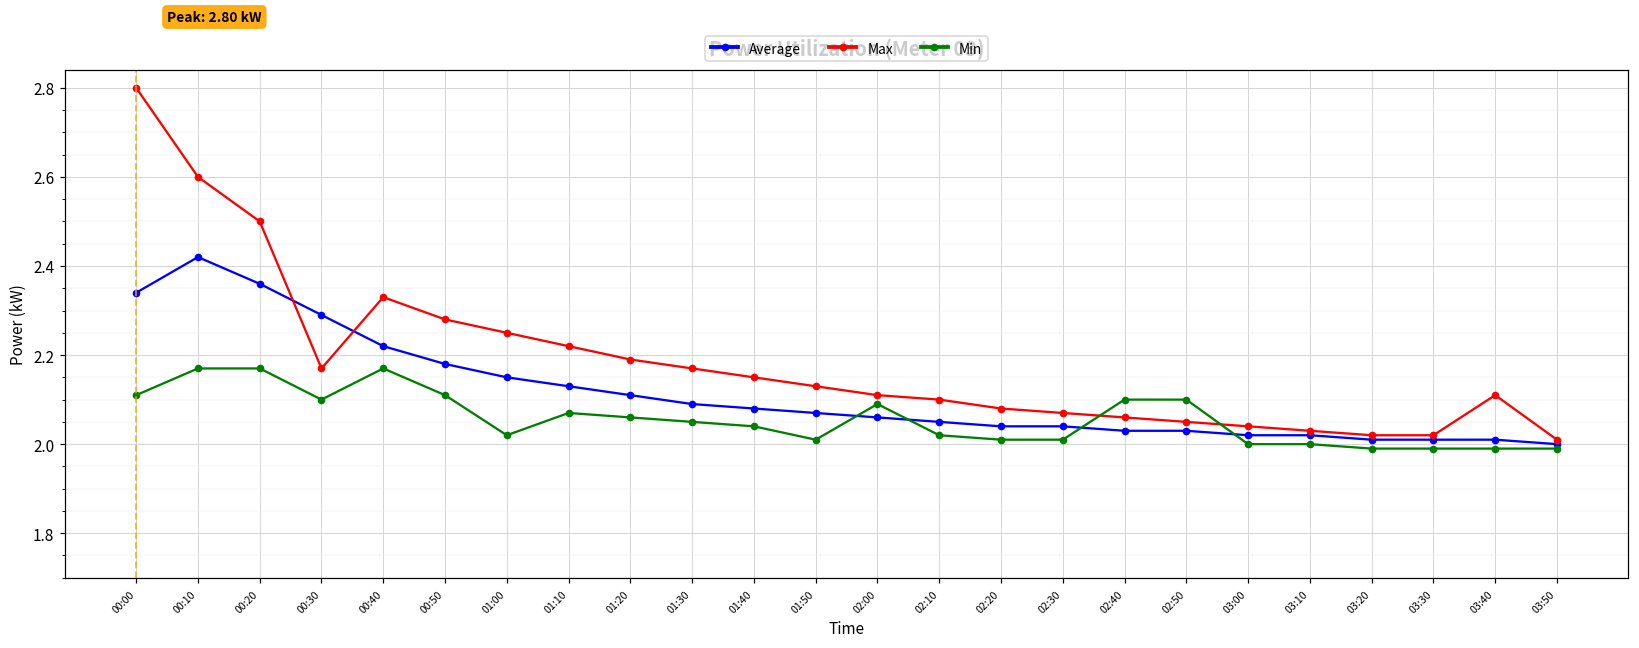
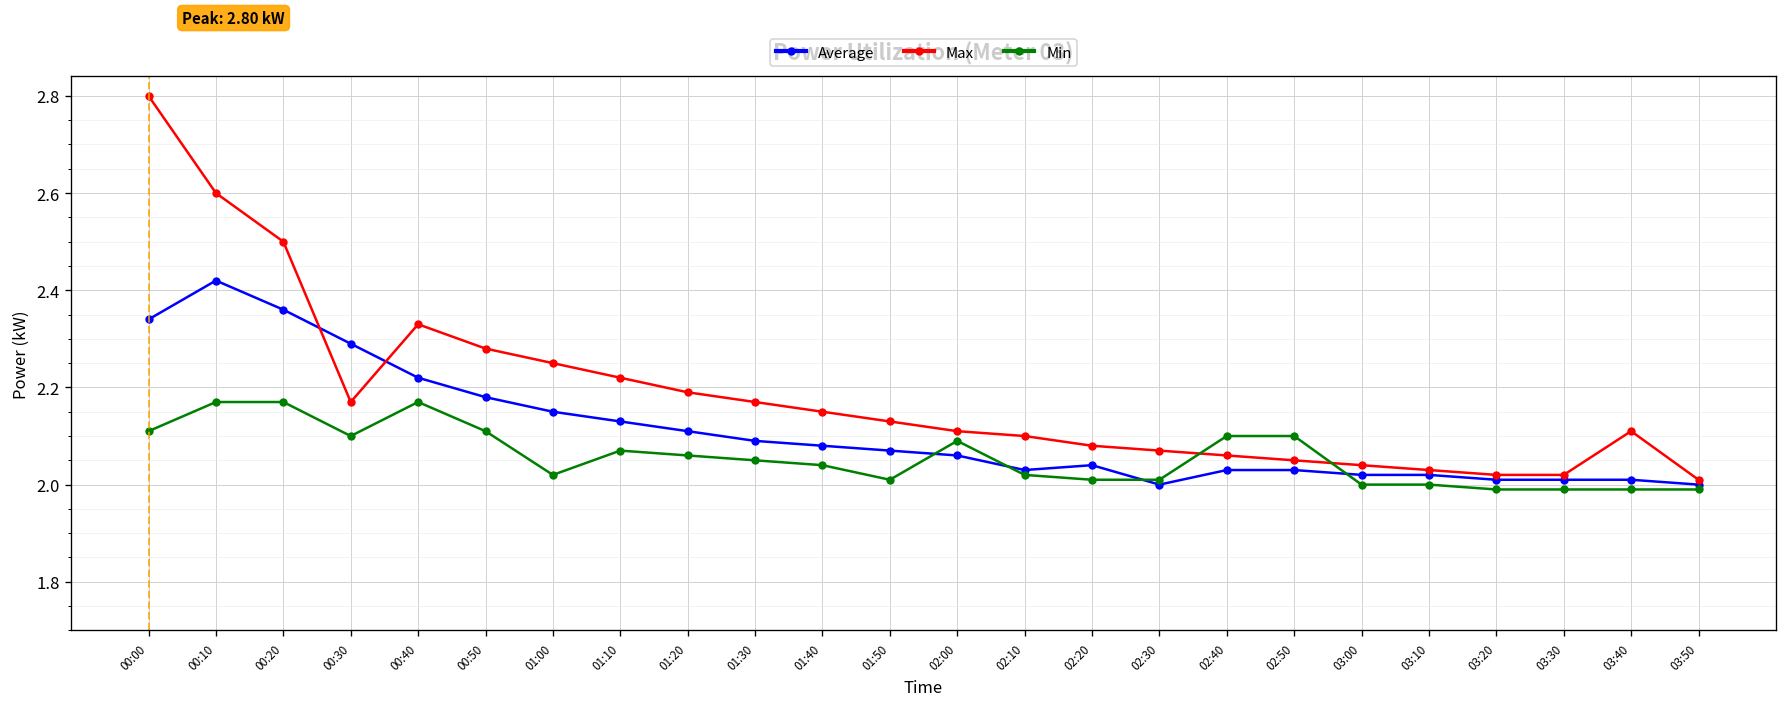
  {
    "Average": {
      "00:00": 2.34,
      "00:10": 2.42,
      "00:20": 2.36,
      "00:30": 2.29,
      "00:40": 2.22,
      "00:50": 2.18,
      "01:00": 2.15,
      "01:10": 2.13,
      "01:20": 2.11,
      "01:30": 2.09,
      "01:40": 2.08,
      "01:50": 2.07,
      "02:00": 2.06,
-     "02:10": 2.05,
+     "02:10": 2.03,
      "02:20": 2.04,
-     "02:30": 2.04,
+     "02:30": 2.00,
      "02:40": 2.03,
      "02:50": 2.03,
      "03:00": 2.02,
      "03:10": 2.02,
      "03:20": 2.01,
      "03:30": 2.01,
      "03:40": 2.01,
      "03:50": 2.00
    },
    "Max": {
      "00:00": 2.80,
      "00:10": 2.60,
      "00:20": 2.50,
      "00:30": 2.17,
      "00:40": 2.33,
      "00:50": 2.28,
      "01:00": 2.25,
      "01:10": 2.22,
      "01:20": 2.19,
      "01:30": 2.17,
      "01:40": 2.15,
      "01:50": 2.13,
      "02:00": 2.11,
      "02:10": 2.10,
      "02:20": 2.08,
      "02:30": 2.07,
      "02:40": 2.06,
      "02:50": 2.05,
      "03:00": 2.04,
      "03:10": 2.03,
      "03:20": 2.02,
      "03:30": 2.02,
      "03:40": 2.11,
      "03:50": 2.01
    },
    "Min": {
      "00:00": 2.11,
      "00:10": 2.17,
      "00:20": 2.17,
      "00:30": 2.10,
      "00:40": 2.17,
      "00:50": 2.11,
      "01:00": 2.02,
      "01:10": 2.07,
      "01:20": 2.06,
      "01:30": 2.05,
      "01:40": 2.04,
      "01:50": 2.01,
      "02:00": 2.09,
      "02:10": 2.02,
      "02:20": 2.01,
      "02:30": 2.01,
      "02:40": 2.10,
      "02:50": 2.10,
      "03:00": 2.00,
      "03:10": 2.00,
      "03:20": 1.99,
      "03:30": 1.99,
      "03:40": 1.99,
      "03:50": 1.99
    }
  }
